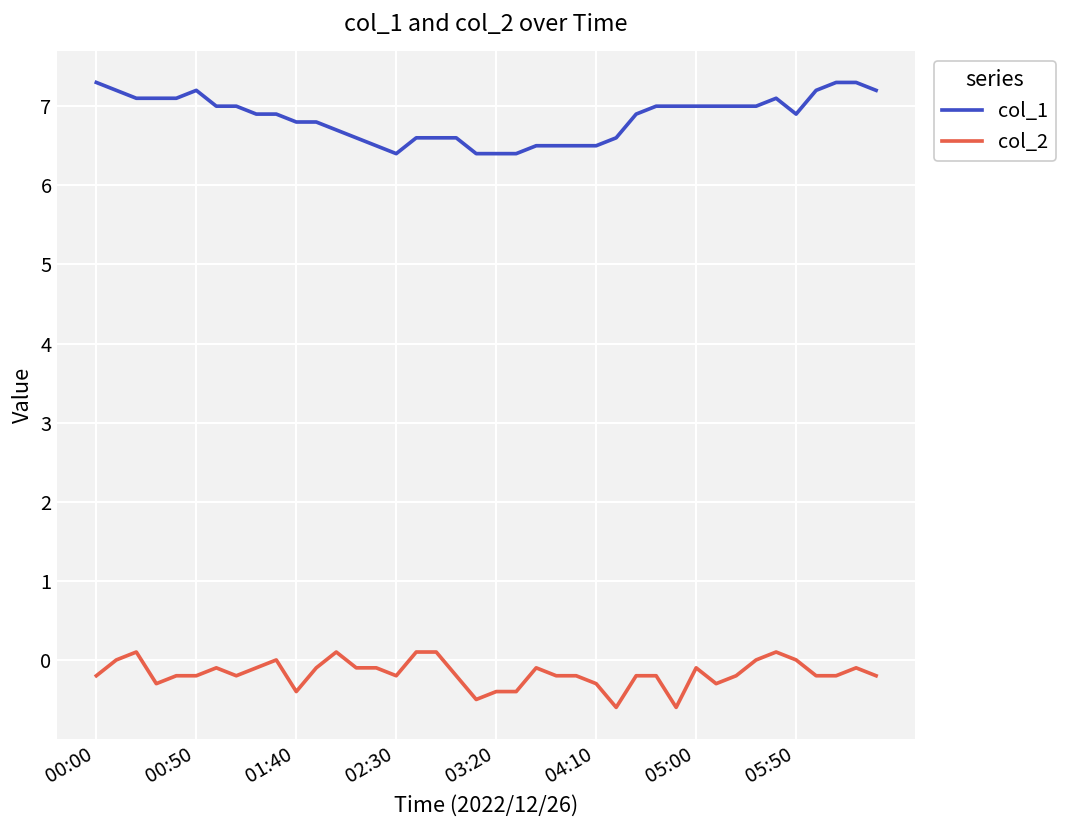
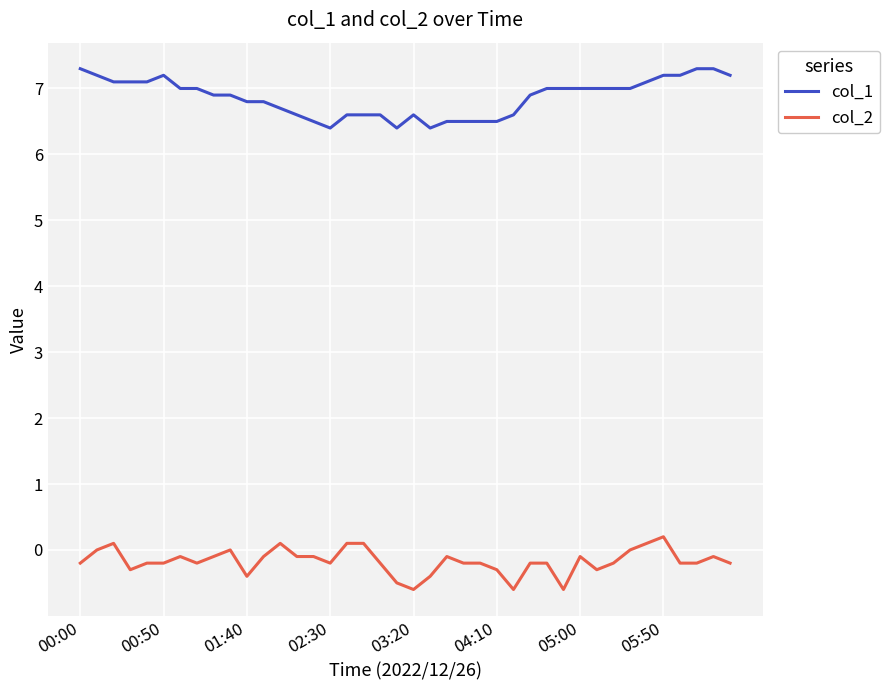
  {
    "col_1": {
      "00:00": 7.3,
      "00:50": 7.2,
      "01:40": 6.8,
      "02:30": 6.4,
-     "03:20": 6.4,
+     "03:20": 6.6,
      "04:10": 6.5,
      "05:00": 7.0,
-     "05:50": 6.9
+     "05:50": 7.2
    },
    "col_2": {
      "00:00": -0.2,
      "00:50": -0.2,
      "01:40": -0.4,
      "02:30": -0.2,
-     "03:20": -0.4,
+     "03:20": -0.6,
      "04:10": -0.3,
      "05:00": -0.1,
-     "05:50": 0.0
+     "05:50": 0.2
    }
  }
